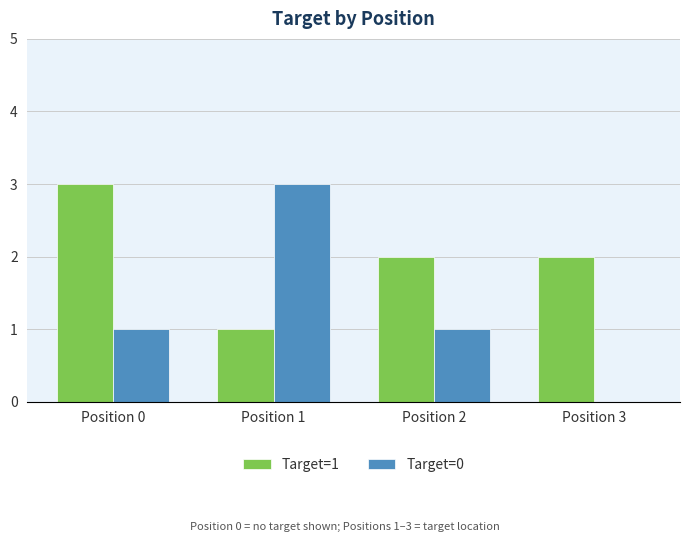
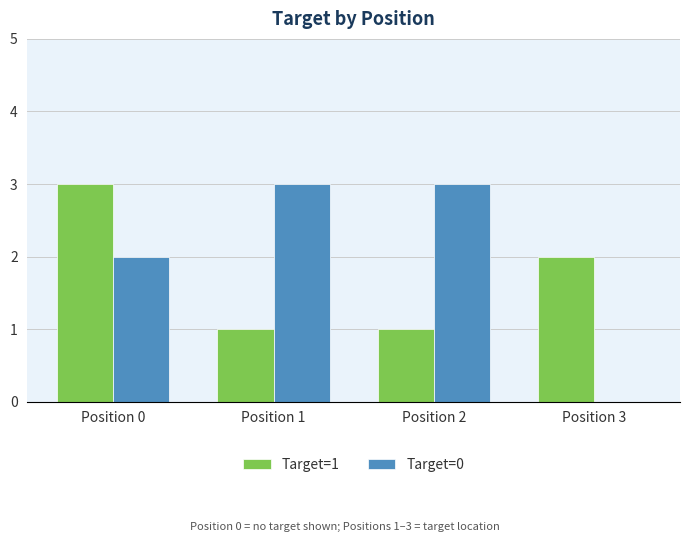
  {
    "Target=1": {
      "Position 0": 3,
      "Position 1": 1,
-     "Position 2": 2,
+     "Position 2": 1,
      "Position 3": 2
    },
    "Target=0": {
-     "Position 0": 1,
+     "Position 0": 2,
      "Position 1": 3,
-     "Position 2": 1,
+     "Position 2": 3,
      "Position 3": 0
    }
  }
